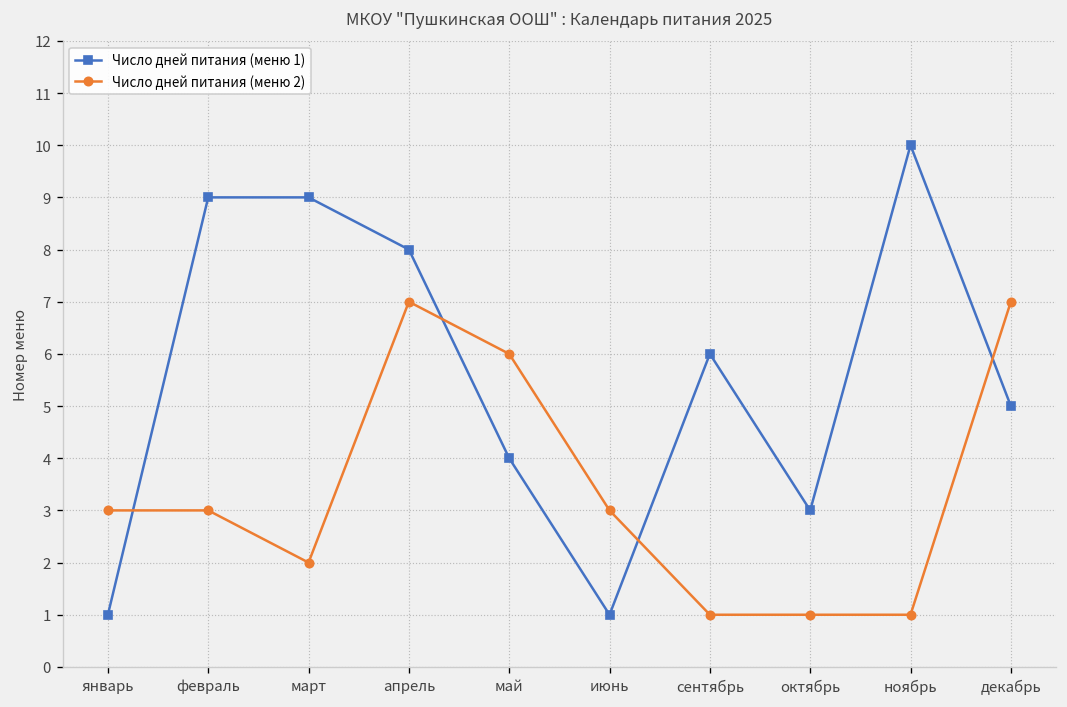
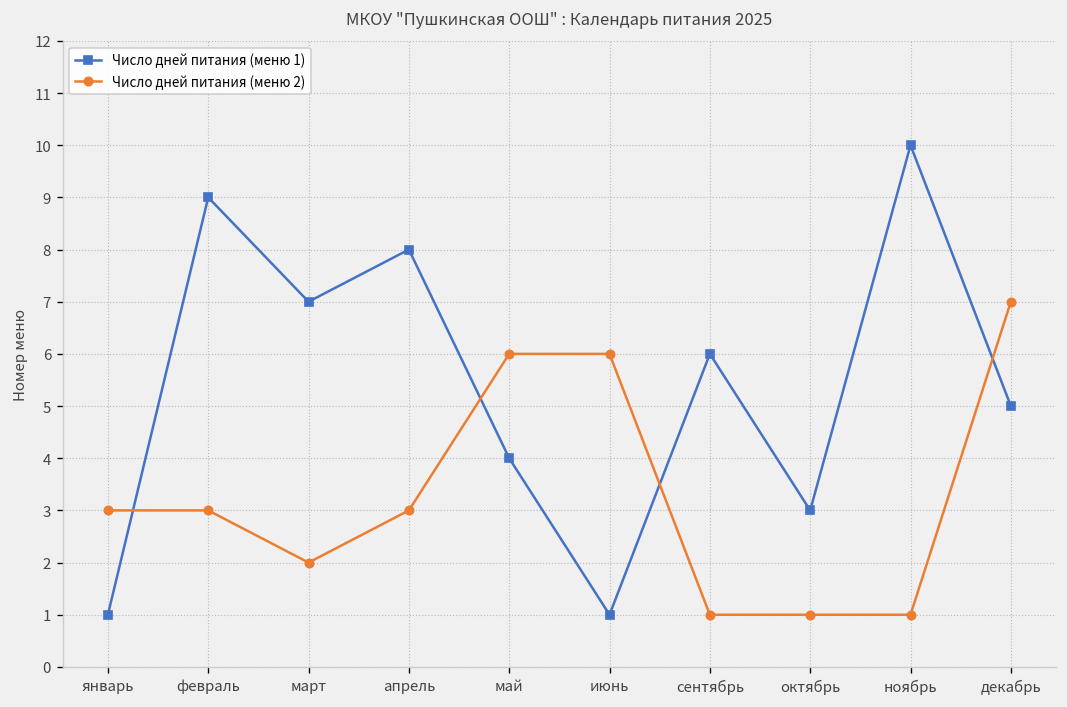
  {
    "Число дней питания (меню 1)": {
      "январь": 1,
      "февраль": 9,
-     "март": 9,
+     "март": 7,
      "апрель": 8,
      "май": 4,
      "июнь": 1,
      "сентябрь": 6,
      "октябрь": 3,
      "ноябрь": 10,
      "декабрь": 5
    },
    "Число дней питания (меню 2)": {
      "январь": 3,
      "февраль": 3,
      "март": 2,
-     "апрель": 7,
+     "апрель": 3,
      "май": 6,
-     "июнь": 3,
+     "июнь": 6,
      "сентябрь": 1,
      "октябрь": 1,
      "ноябрь": 1,
      "декабрь": 7
    }
  }
